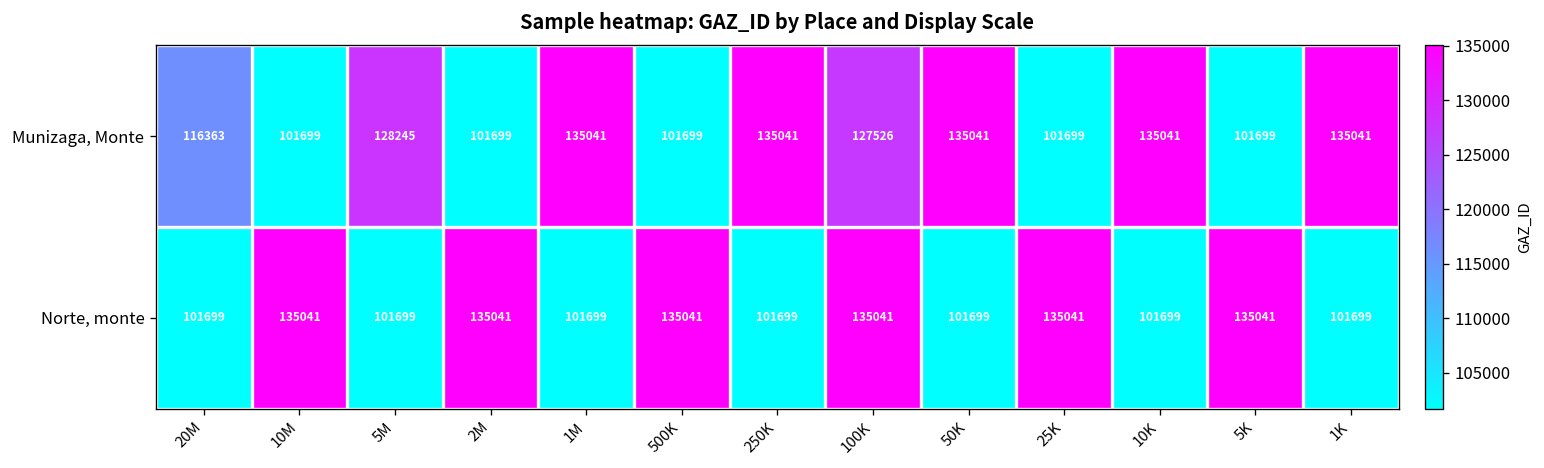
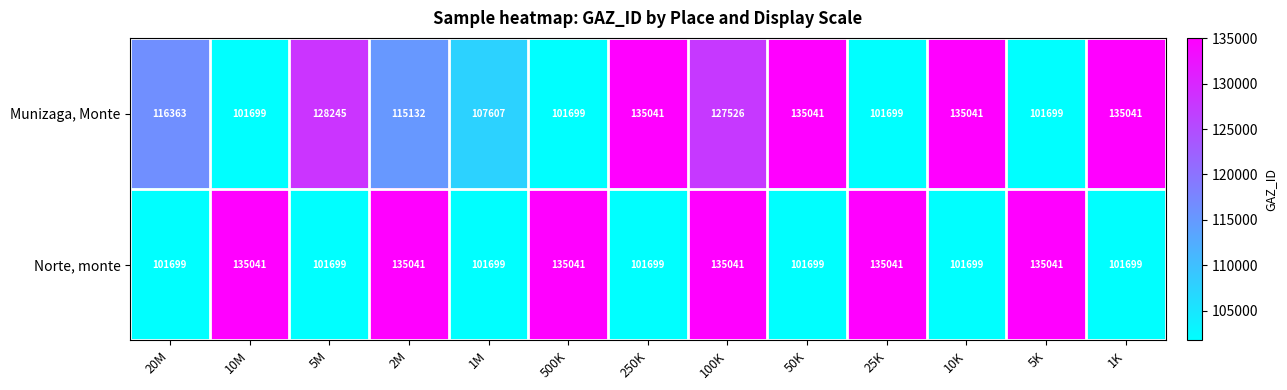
  {
    "Munizaga, Monte": {
      "20M": 116363,
      "10M": 101699,
      "5M": 128245,
-     "2M": 101699,
-     "1M": 135041,
+     "2M": 115132,
+     "1M": 107607,
      "500K": 101699,
      "250K": 135041,
      "100K": 127526,
      "50K": 135041,
      "25K": 101699,
      "10K": 135041,
      "5K": 101699,
      "1K": 135041
    },
    "Norte, monte": {
      "20M": 101699,
      "10M": 135041,
      "5M": 101699,
      "2M": 135041,
      "1M": 101699,
      "500K": 135041,
      "250K": 101699,
      "100K": 135041,
      "50K": 101699,
      "25K": 135041,
      "10K": 101699,
      "5K": 135041,
      "1K": 101699
    }
  }
